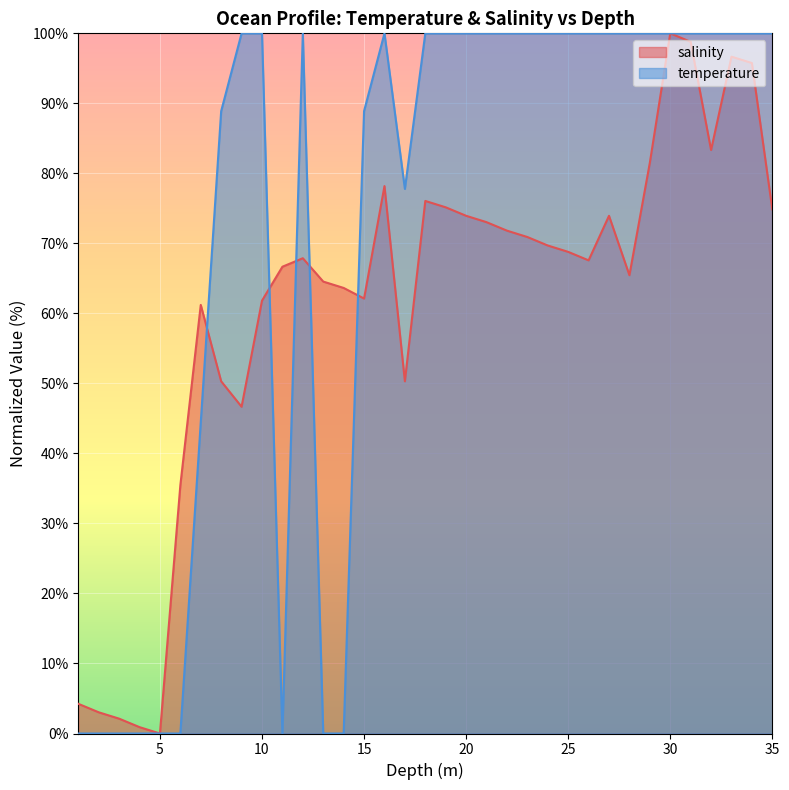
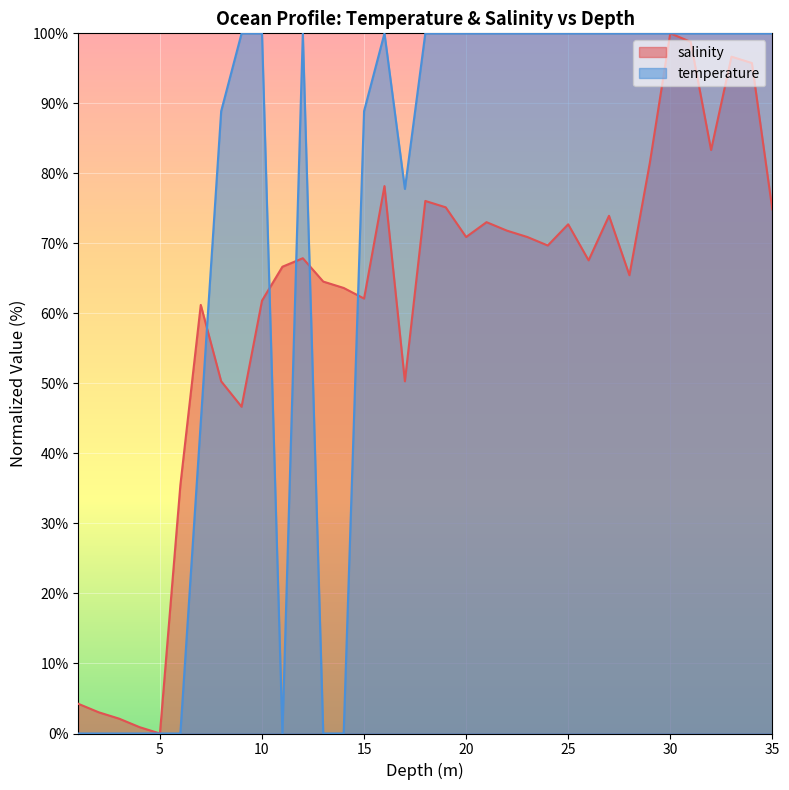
  {
    "salinity": {
      "10": "62%",
      "15": "62%",
-     "20": "74%",
-     "25": "69%",
+     "20": "71%",
+     "25": "73%",
      "35": "75%"
    },
    "temperature": {
      "10": "100%",
      "15": "89%",
      "20": "100%",
      "25": "100%",
      "35": "100%"
    }
  }
